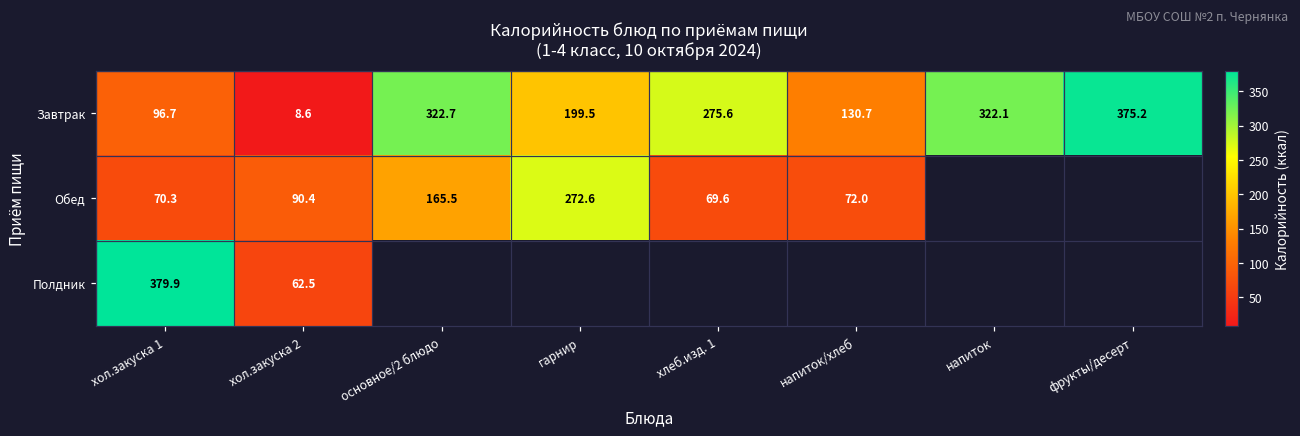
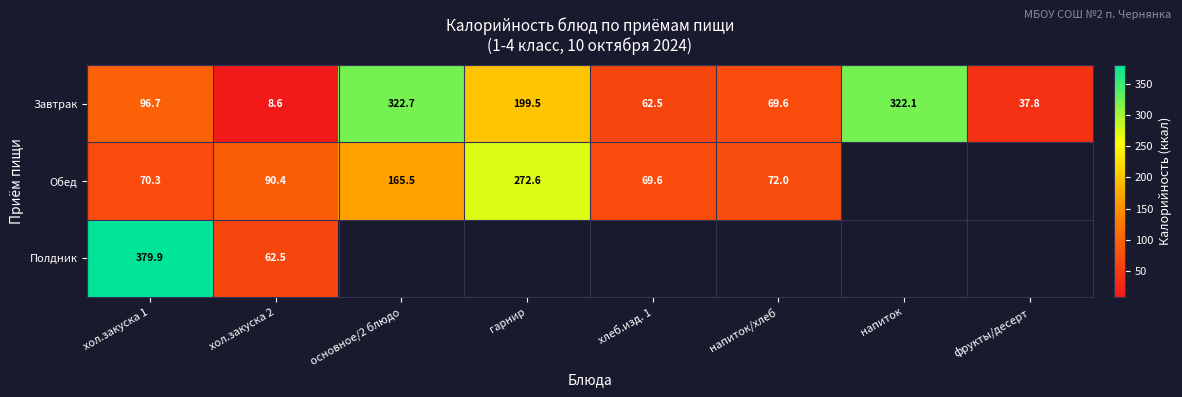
  {
    "Завтрак": {
      "хол.закуска 1": 96.7,
      "хол.закуска 2": 8.6,
      "основное/2 блюдо": 322.7,
      "гарнир": 199.5,
-     "хлеб.изд. 1": 275.6,
-     "напиток/хлеб": 130.7,
+     "хлеб.изд. 1": 62.5,
+     "напиток/хлеб": 69.6,
      "напиток": 322.1,
-     "фрукты/десерт": 375.2
+     "фрукты/десерт": 37.8
    },
    "Обед": {
      "хол.закуска 1": 70.3,
      "хол.закуска 2": 90.4,
      "основное/2 блюдо": 165.5,
      "гарнир": 272.6,
      "хлеб.изд. 1": 69.6,
      "напиток/хлеб": 72.0
    },
    "Полдник": {
      "хол.закуска 1": 379.9,
      "хол.закуска 2": 62.5
    }
  }
